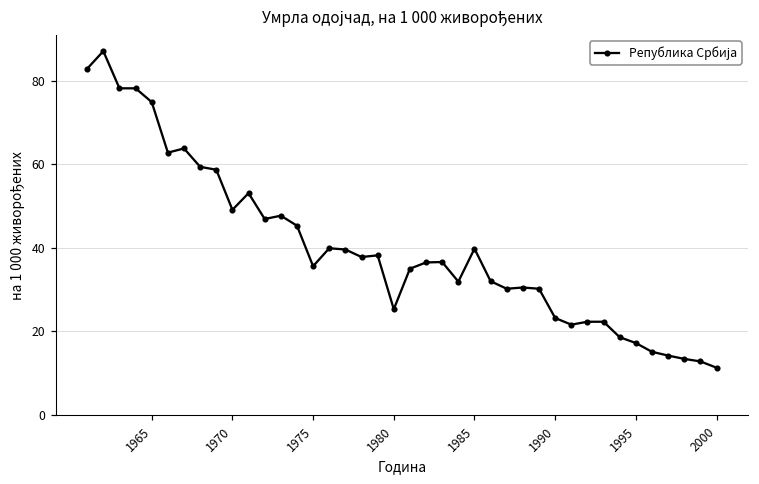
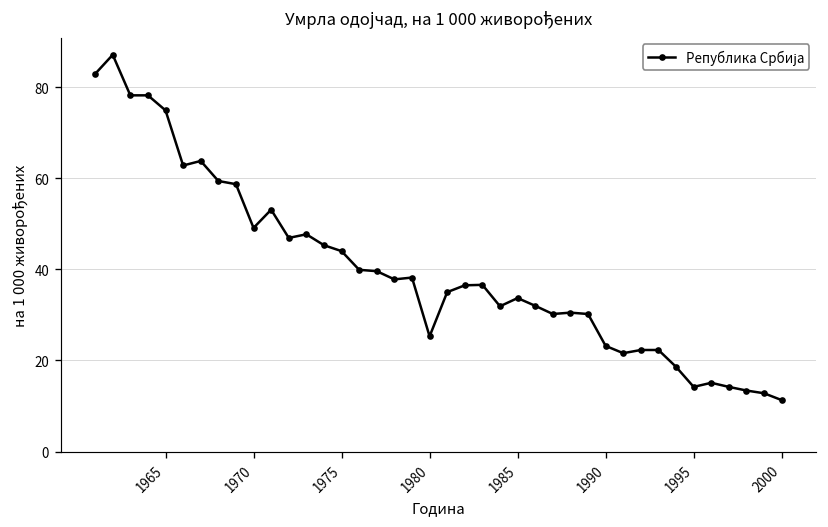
  {
    "1965": 75,
    "1970": 49,
-   "1975": 36,
+   "1975": 44,
    "1980": 25,
-   "1985": 40,
+   "1985": 34,
    "1990": 23,
-   "1995": 17,
+   "1995": 14,
    "2000": 11
  }
